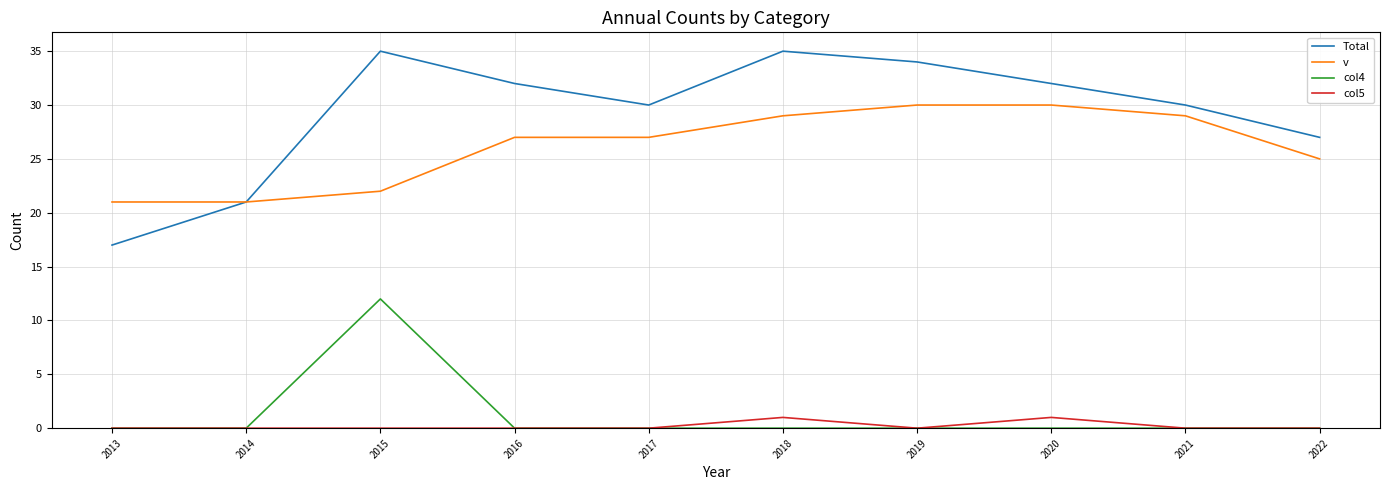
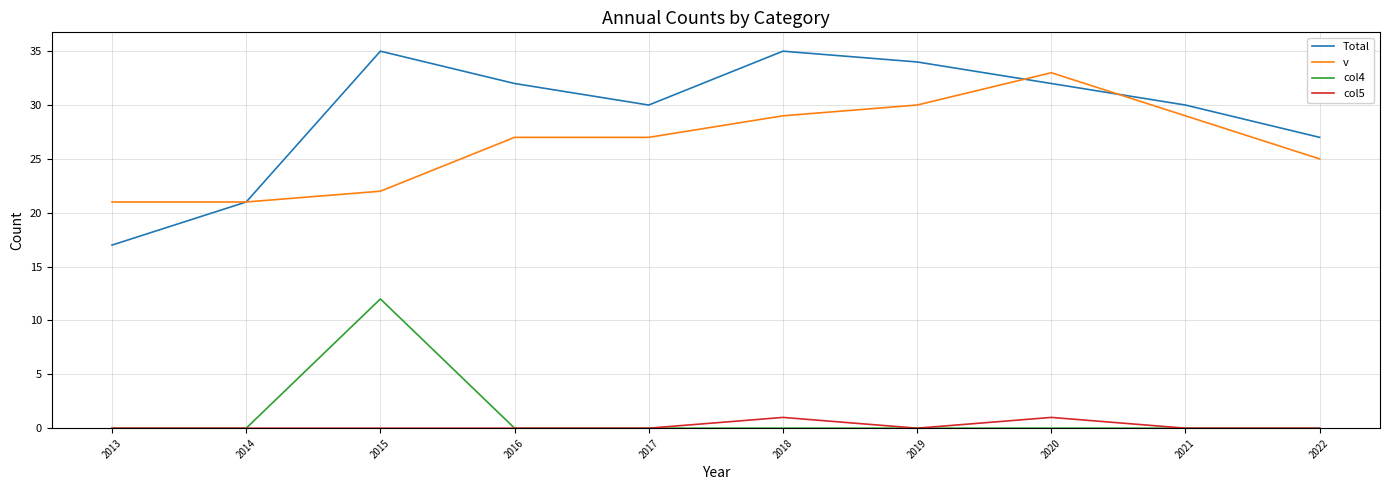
  {
    "Total": {
      "2013": 17,
      "2015": 35,
      "2016": 32,
      "2017": 30,
      "2018": 35,
      "2019": 34,
      "2020": 32,
      "2021": 30,
      "2022": 27
    },
    "v": {
      "2013": 21,
      "2015": 22,
      "2016": 27,
      "2017": 27,
      "2018": 29,
      "2019": 30,
-     "2020": 30,
+     "2020": 33,
      "2021": 29,
      "2022": 25
    },
    "col4": {
      "2015": 12,
      "2018": 0,
      "2020": 0
    },
    "col5": {
      "2015": 0,
      "2018": 1,
      "2020": 1
    }
  }
